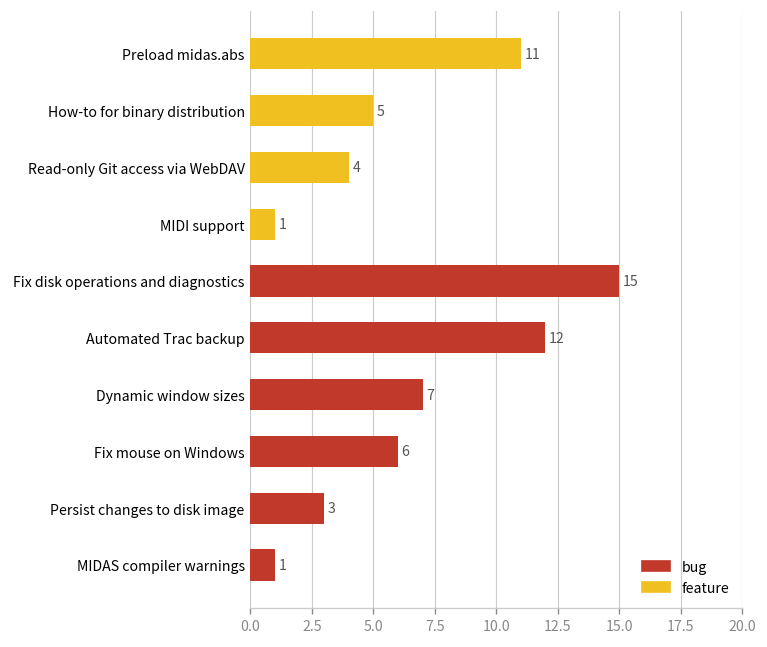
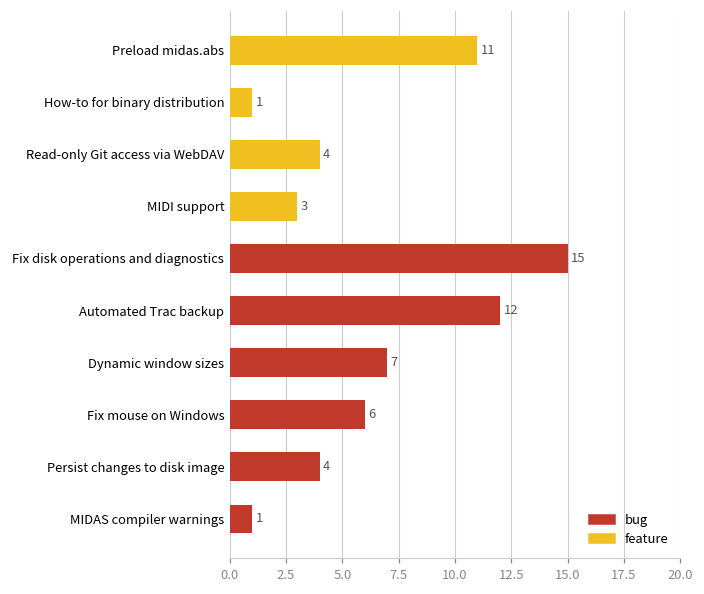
  {
    "bug": {
      "Fix disk operations and diagnostics": 15,
      "Automated Trac backup": 12,
      "Dynamic window sizes": 7,
      "Fix mouse on Windows": 6,
-     "Persist changes to disk image": 3,
+     "Persist changes to disk image": 4,
      "MIDAS compiler warnings": 1
    },
    "feature": {
      "Preload midas.abs": 11,
-     "How-to for binary distribution": 5,
+     "How-to for binary distribution": 1,
      "Read-only Git access via WebDAV": 4,
-     "MIDI support": 1
+     "MIDI support": 3
    }
  }
